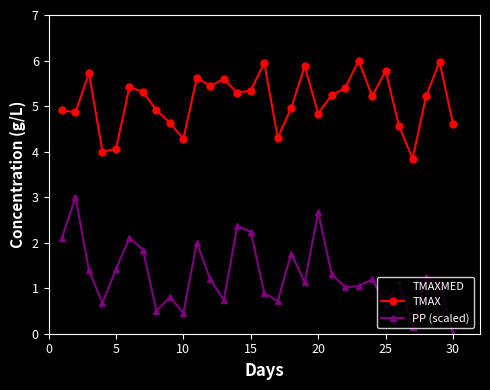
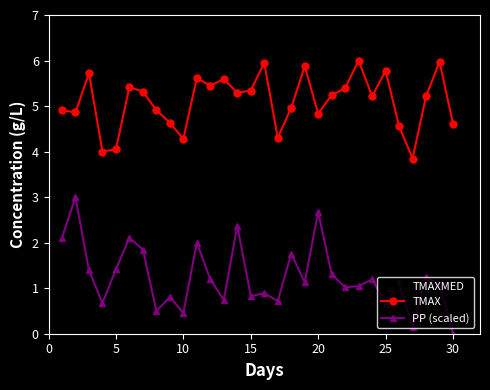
  {
    "TMAXMED": {
      "5": 4.5,
      "10": 4.5,
      "15": 4.4,
      "20": 4.0,
      "25": 5.3,
      "30": 5.0
    },
    "TMAX": {
      "5": 4.1,
      "10": 4.3,
      "15": 5.3,
      "20": 4.8,
      "25": 5.8,
      "30": 4.6
    },
    "PP (scaled)": {
      "5": 1.4,
      "10": 0.5,
-     "15": 2.2,
+     "15": 0.8,
      "20": 2.7,
      "30": 0.0
    }
  }
